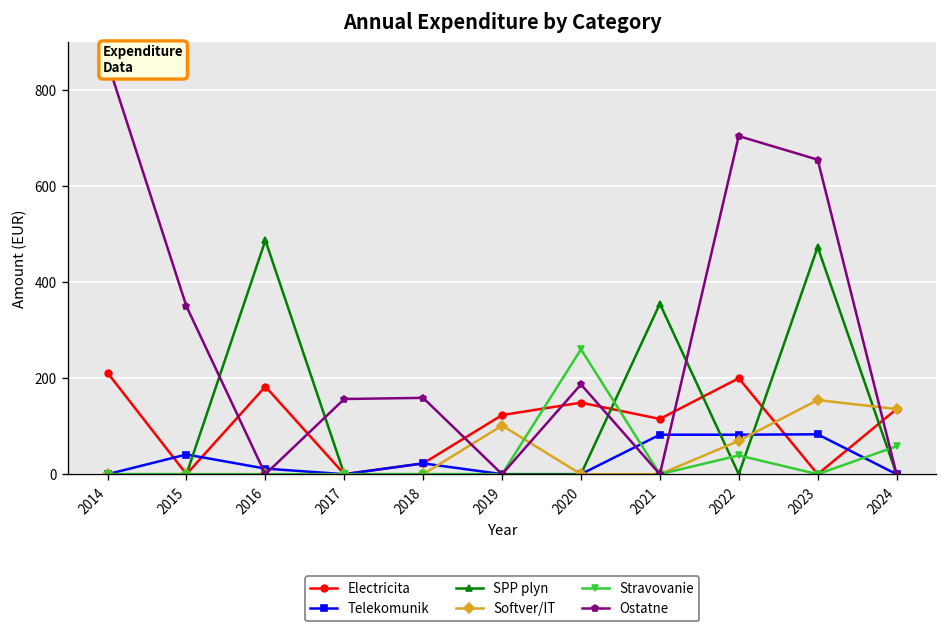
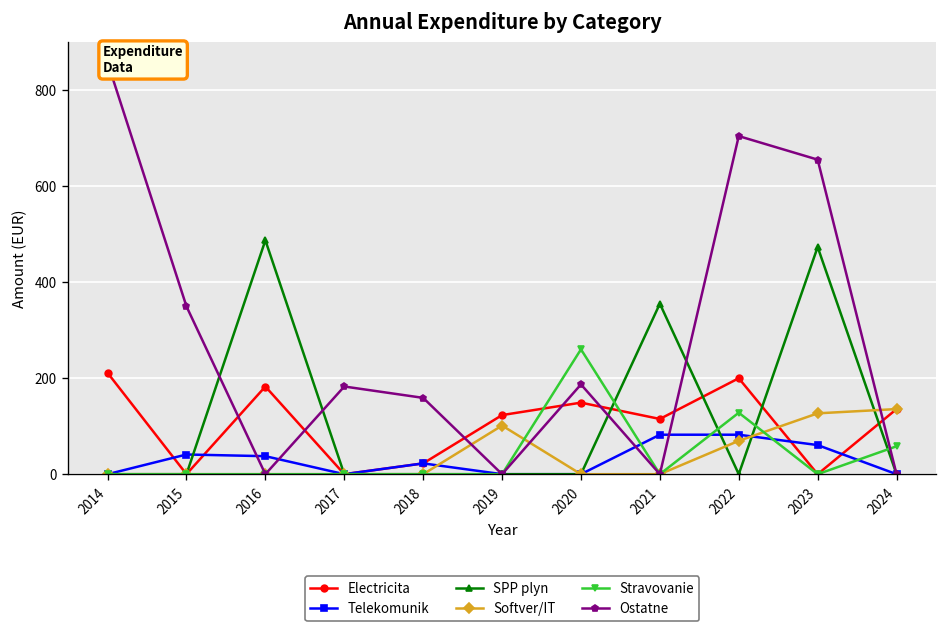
  {
    "Electricita": {
      "2014": 210,
      "2016": 180,
      "2019": 120,
      "2020": 150,
      "2021": 120,
      "2022": 200
    },
    "Telekomunik": {
      "2015": 40,
-     "2016": 10,
+     "2016": 40,
      "2021": 80,
      "2022": 80,
-     "2023": 80
+     "2023": 60
    },
    "SPP plyn": {
      "2016": 490,
      "2021": 360,
      "2022": 0,
      "2023": 470
    },
    "Softver/IT": {
      "2019": 100,
      "2022": 70,
-     "2023": 150
+     "2023": 130
    },
    "Stravovanie": {
      "2020": 260,
-     "2022": 40,
+     "2022": 130,
      "2024": 60
    },
    "Ostatne": {
      "2015": 350,
-     "2017": 160,
+     "2017": 180,
      "2018": 160,
      "2020": 190,
      "2022": 700,
      "2023": 660
    }
  }
